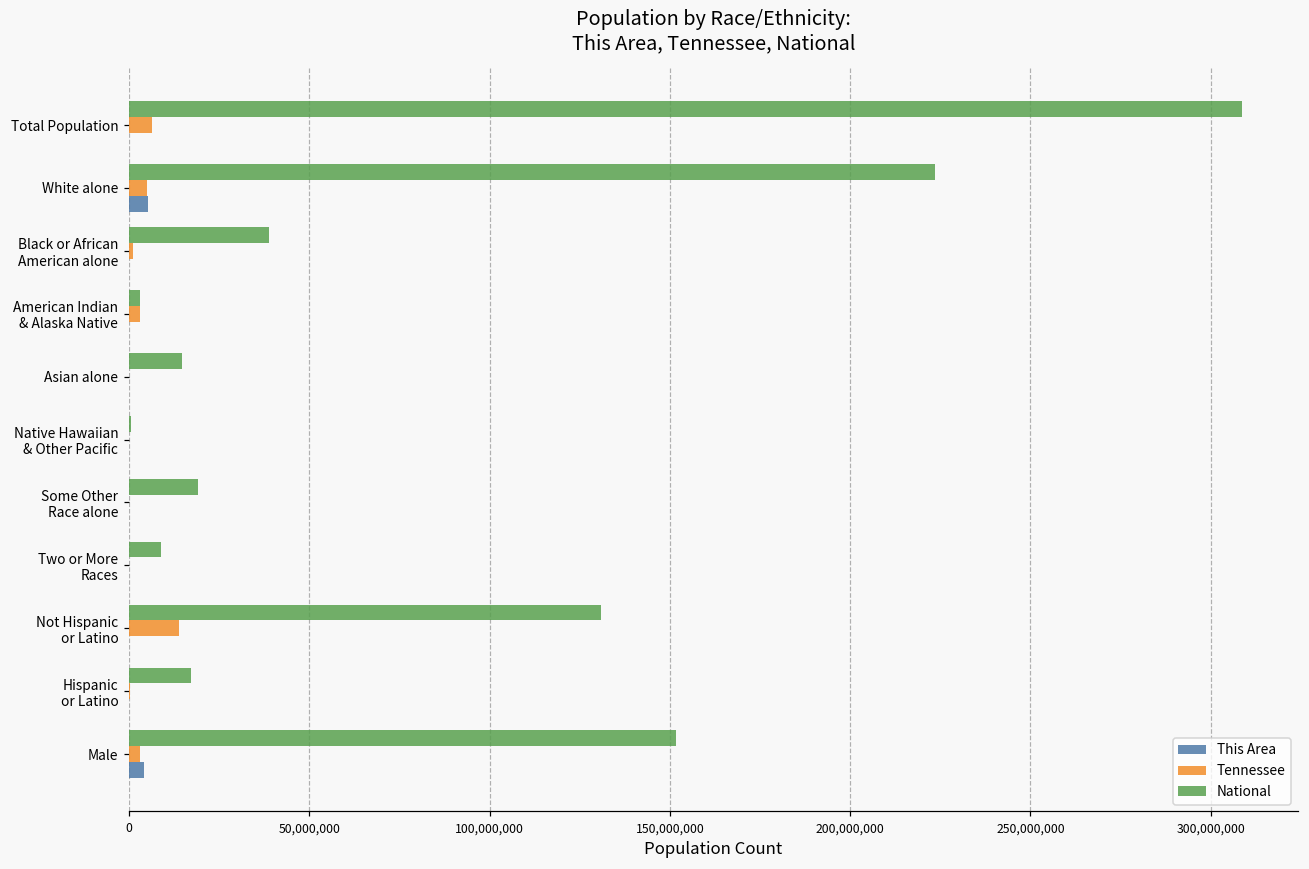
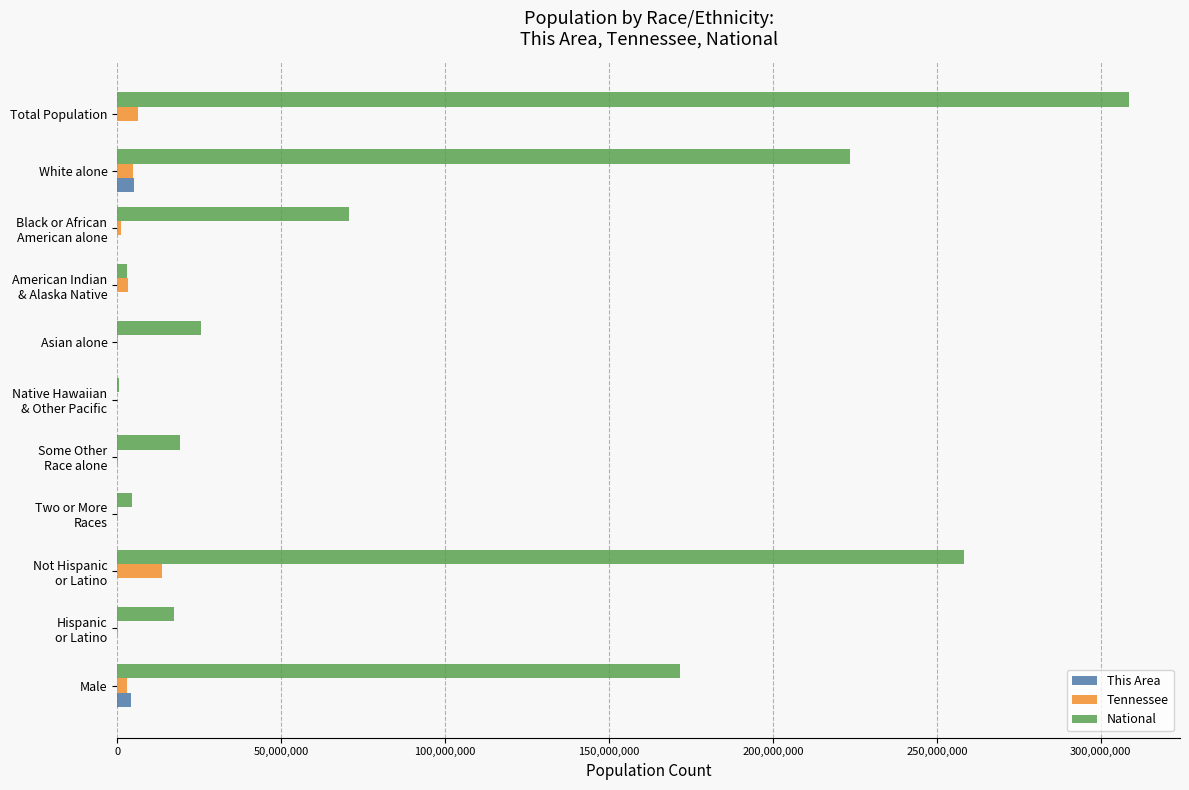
  {
    "This Area": {
      "White alone": "5,000,000",
      "Male": "4,000,000"
    },
    "Tennessee": {
      "Total Population": "6,000,000",
      "White alone": "5,000,000",
      "Black or African American alone": "1,000,000",
      "American Indian & Alaska Native": "3,000,000",
      "Not Hispanic or Latino": "14,000,000",
      "Male": "3,000,000"
    },
    "National": {
      "Total Population": "309,000,000",
      "White alone": "224,000,000",
-     "Black or African American alone": "39,000,000",
+     "Black or African American alone": "71,000,000",
      "American Indian & Alaska Native": "3,000,000",
-     "Asian alone": "15,000,000",
+     "Asian alone": "26,000,000",
      "Some Other Race alone": "19,000,000",
-     "Two or More Races": "9,000,000",
-     "Not Hispanic or Latino": "131,000,000",
+     "Two or More Races": "5,000,000",
+     "Not Hispanic or Latino": "258,000,000",
      "Hispanic or Latino": "17,000,000",
-     "Male": "152,000,000"
+     "Male": "172,000,000"
    }
  }
